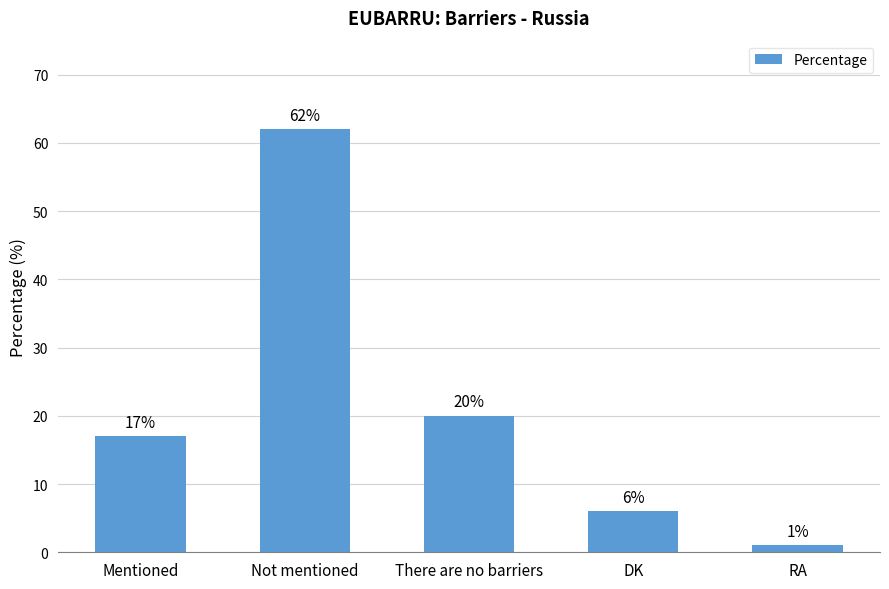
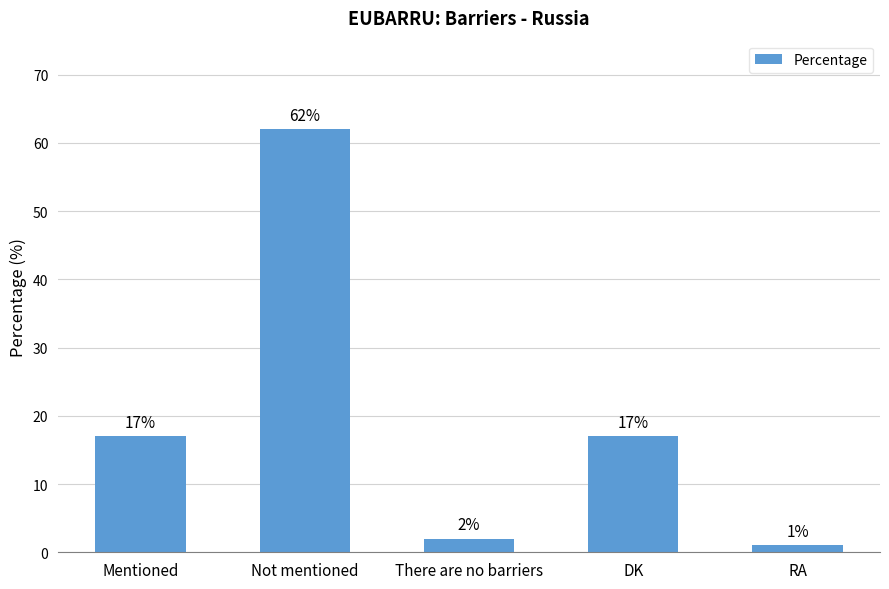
  {
    "Mentioned": "17%",
    "Not mentioned": "62%",
-   "There are no barriers": "20%",
-   "DK": "6%",
+   "There are no barriers": "2%",
+   "DK": "17%",
    "RA": "1%"
  }
